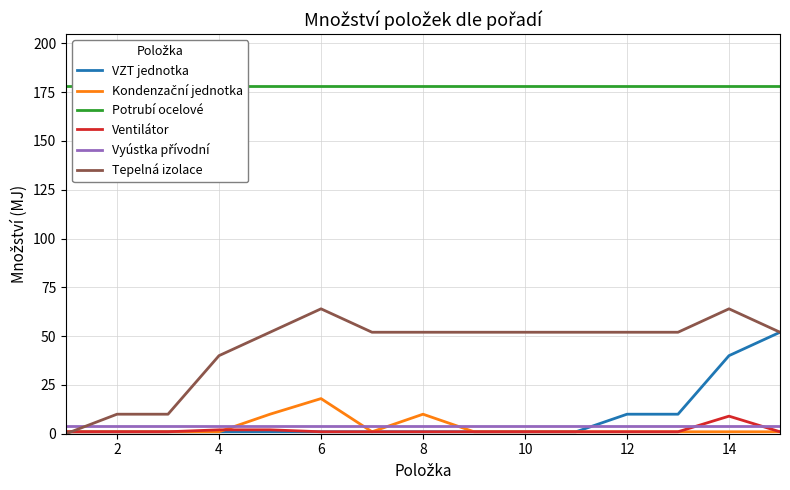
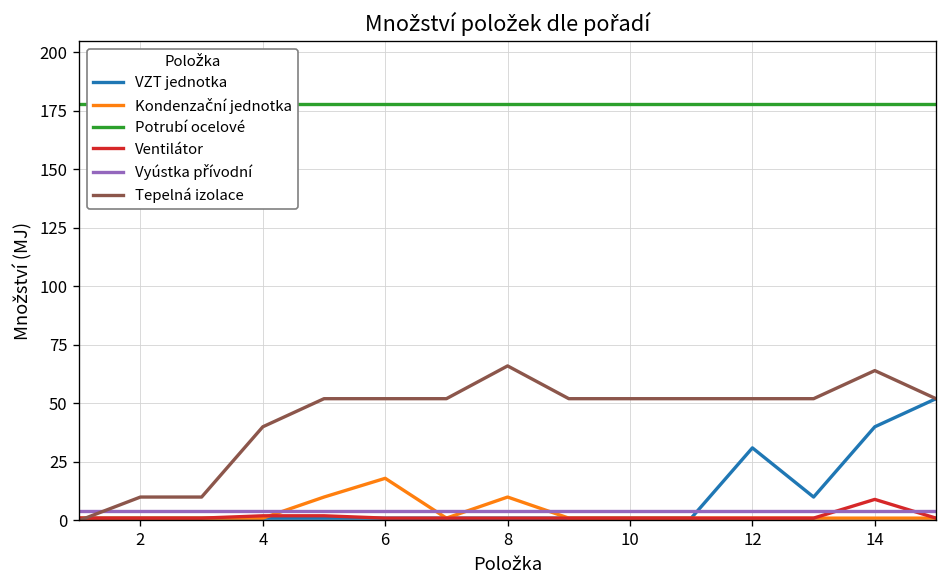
  {
    "VZT jednotka": {
-     "12": 10,
+     "12": 31,
      "14": 40
    },
    "Kondenzační jednotka": {
      "6": 18,
      "8": 10,
      "14": 1
    },
    "Potrubí ocelové": {
      "6": 178,
      "8": 178,
      "10": 178,
      "12": 178,
      "14": 178
    },
    "Ventilátor": {
      "14": 9
    },
    "Vyústka přívodní": {
      "2": 4,
      "4": 4,
      "6": 4,
      "8": 4,
      "10": 4,
      "12": 4,
      "14": 4
    },
    "Tepelná izolace": {
      "2": 10,
      "4": 40,
-     "6": 64,
-     "8": 52,
+     "6": 52,
+     "8": 66,
      "10": 52,
      "12": 52,
      "14": 64
    }
  }
